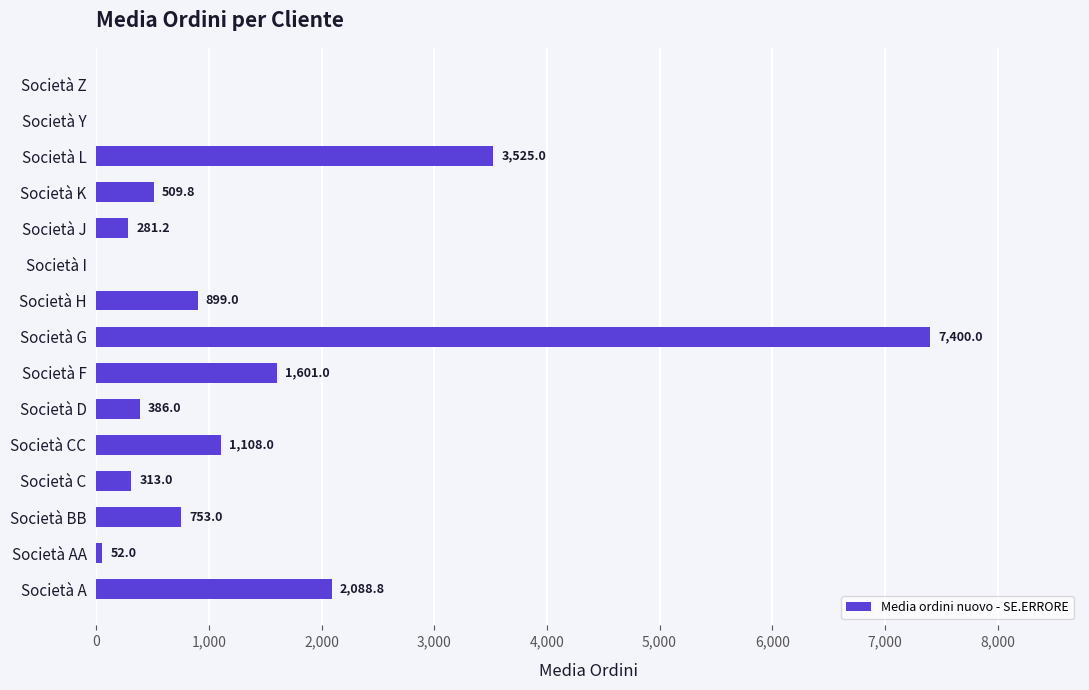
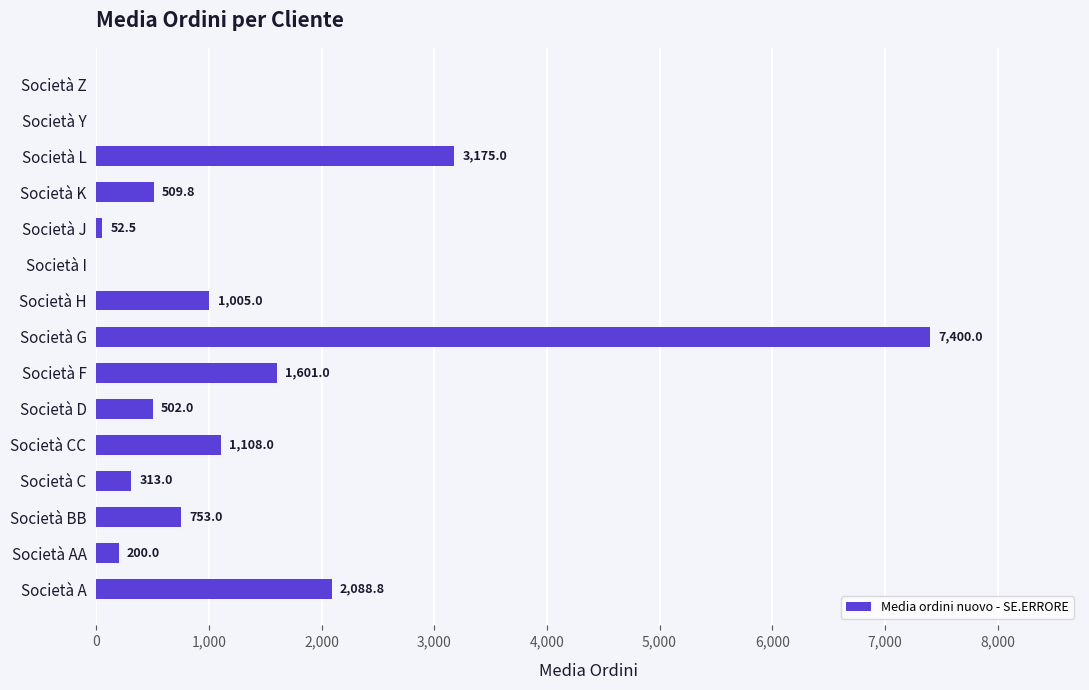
  {
-   "Società L": "3,525.0",
+   "Società L": "3,175.0",
    "Società K": "509.8",
-   "Società J": "281.2",
-   "Società H": "899.0",
+   "Società J": "52.5",
+   "Società H": "1,005.0",
    "Società G": "7,400.0",
    "Società F": "1,601.0",
-   "Società D": "386.0",
+   "Società D": "502.0",
    "Società CC": "1,108.0",
    "Società C": "313.0",
    "Società BB": "753.0",
-   "Società AA": "52.0",
+   "Società AA": "200.0",
    "Società A": "2,088.8"
  }
